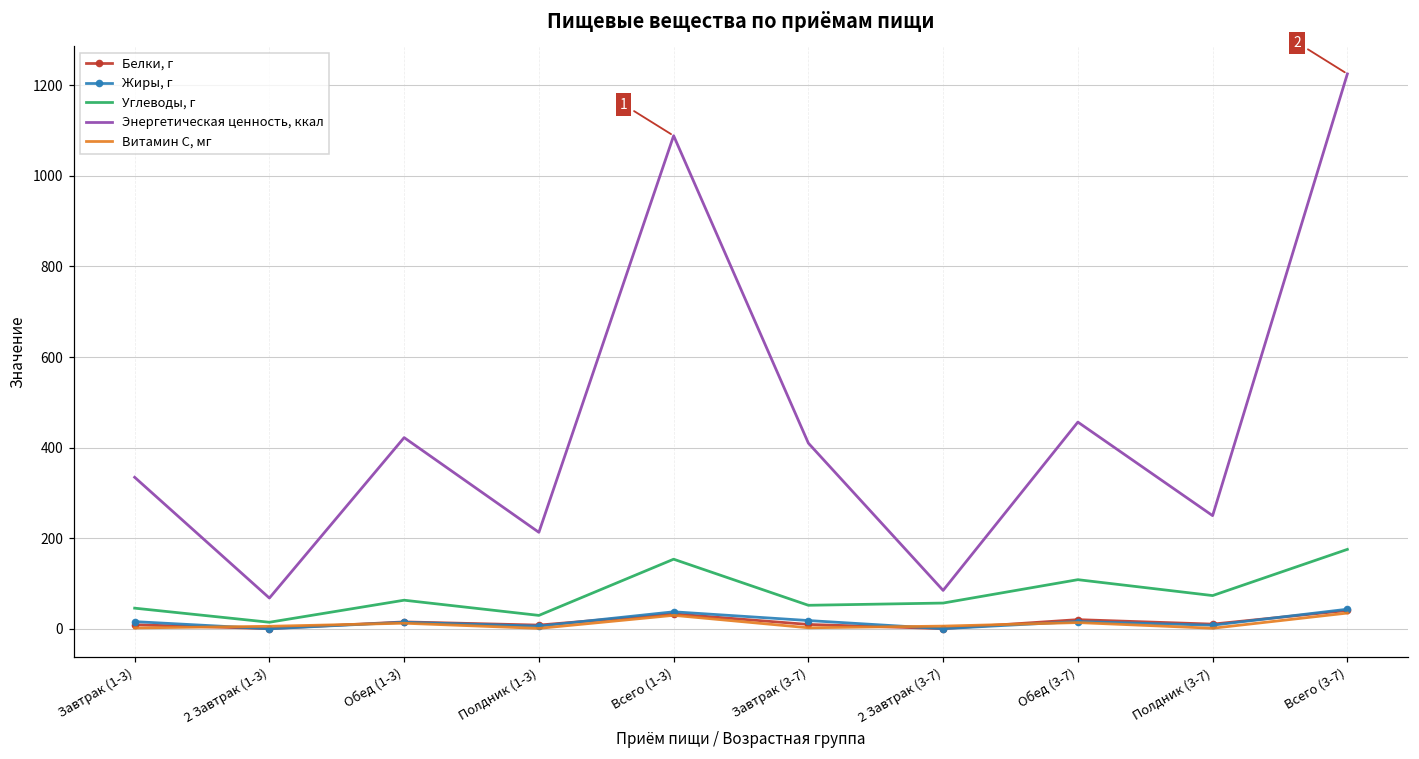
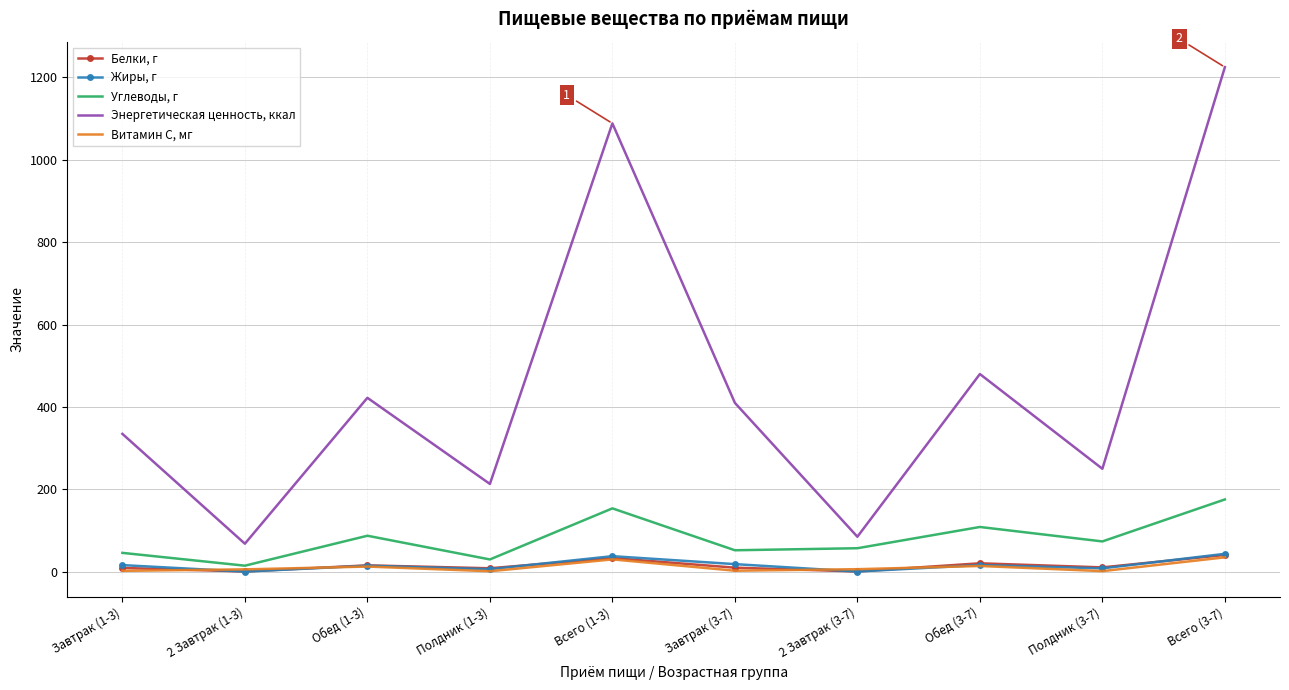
  {
    "Белки, г": {
      "Завтрак (1-3)": 10,
      "Завтрак (3-7)": 10
    },
    "Жиры, г": {
      "Завтрак (1-3)": 20,
      "Завтрак (3-7)": 20
    },
    "Углеводы, г": {
      "Завтрак (1-3)": 50,
      "2 Завтрак (1-3)": 10,
-     "Обед (1-3)": 60,
+     "Обед (1-3)": 90,
      "Полдник (1-3)": 30,
      "Всего (1-3)": 150,
      "Завтрак (3-7)": 50,
      "2 Завтрак (3-7)": 60,
      "Обед (3-7)": 110,
      "Полдник (3-7)": 70,
      "Всего (3-7)": 180
    },
    "Энергетическая ценность, ккал": {
      "Завтрак (1-3)": 330,
      "2 Завтрак (1-3)": 70,
      "Обед (1-3)": 420,
      "Полдник (1-3)": 210,
      "Всего (1-3)": 1090,
      "Завтрак (3-7)": 410,
      "2 Завтрак (3-7)": 90,
-     "Обед (3-7)": 460,
+     "Обед (3-7)": 480,
      "Полдник (3-7)": 250,
      "Всего (3-7)": 1230
    },
    "Витамин С, мг": {
      "Завтрак (1-3)": 0,
      "Завтрак (3-7)": 0,
      "Полдник (3-7)": 0
    }
  }
